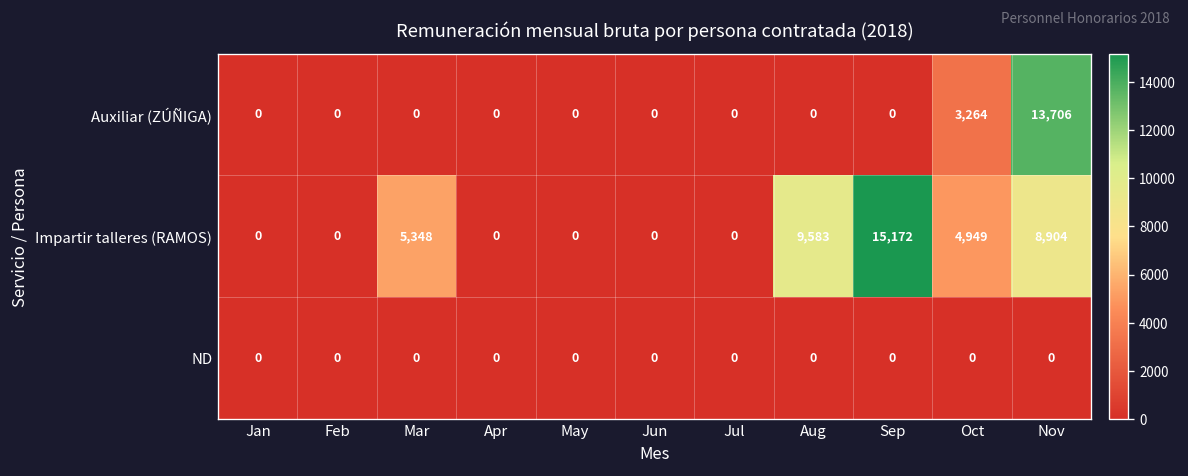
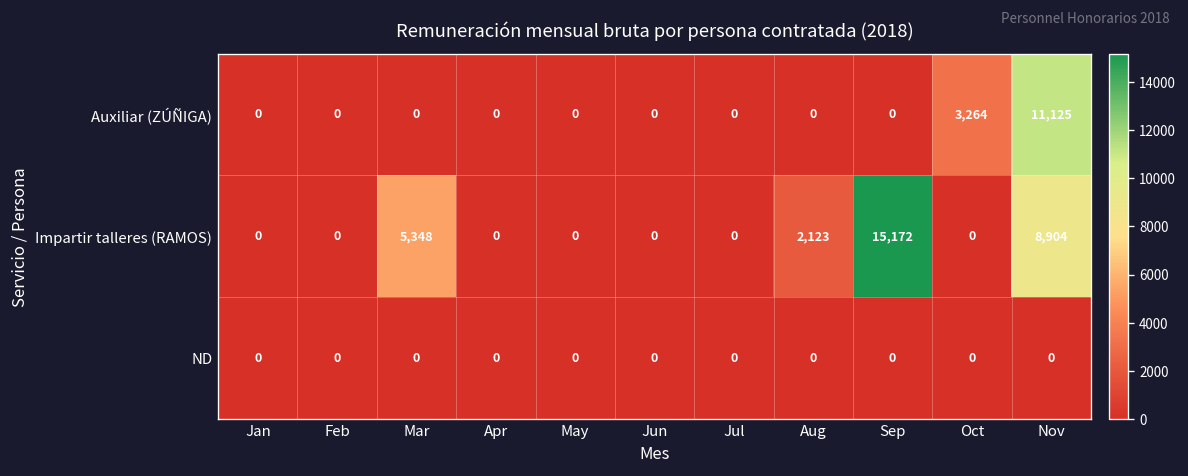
  {
    "Auxiliar (ZÚÑIGA)": {
      "Jan": "0",
      "Feb": "0",
      "Mar": "0",
      "Apr": "0",
      "May": "0",
      "Jun": "0",
      "Jul": "0",
      "Aug": "0",
      "Sep": "0",
      "Oct": "3,264",
-     "Nov": "13,706"
+     "Nov": "11,125"
    },
    "Impartir talleres (RAMOS)": {
      "Jan": "0",
      "Feb": "0",
      "Mar": "5,348",
      "Apr": "0",
      "May": "0",
      "Jun": "0",
      "Jul": "0",
-     "Aug": "9,583",
+     "Aug": "2,123",
      "Sep": "15,172",
-     "Oct": "4,949",
+     "Oct": "0",
      "Nov": "8,904"
    },
    "ND": {
      "Jan": "0",
      "Feb": "0",
      "Mar": "0",
      "Apr": "0",
      "May": "0",
      "Jun": "0",
      "Jul": "0",
      "Aug": "0",
      "Sep": "0",
      "Oct": "0",
      "Nov": "0"
    }
  }
